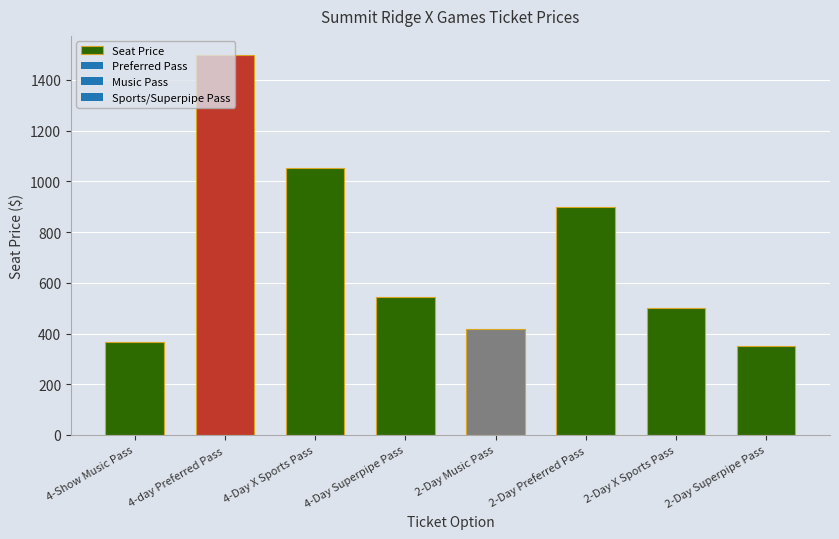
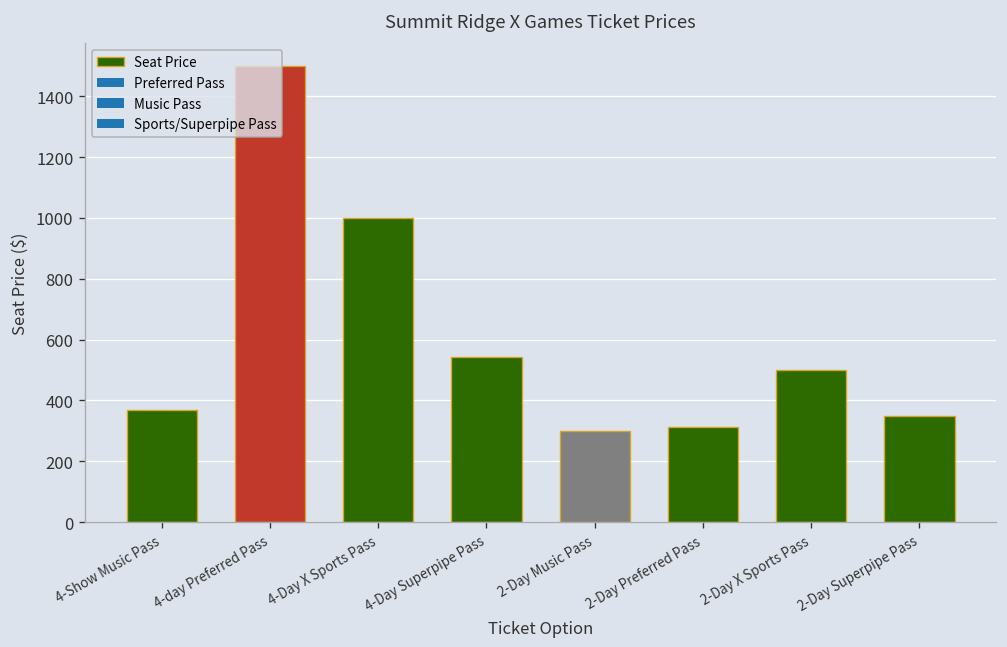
  {
    "4-Show Music Pass": 370,
-   "4-Day X Sports Pass": 1050,
+   "4-Day X Sports Pass": 1000,
    "4-Day Superpipe Pass": 540,
-   "2-Day Music Pass": 420,
-   "2-Day Preferred Pass": 900,
+   "2-Day Music Pass": 300,
+   "2-Day Preferred Pass": 310,
    "2-Day X Sports Pass": 500,
    "2-Day Superpipe Pass": 350
  }
